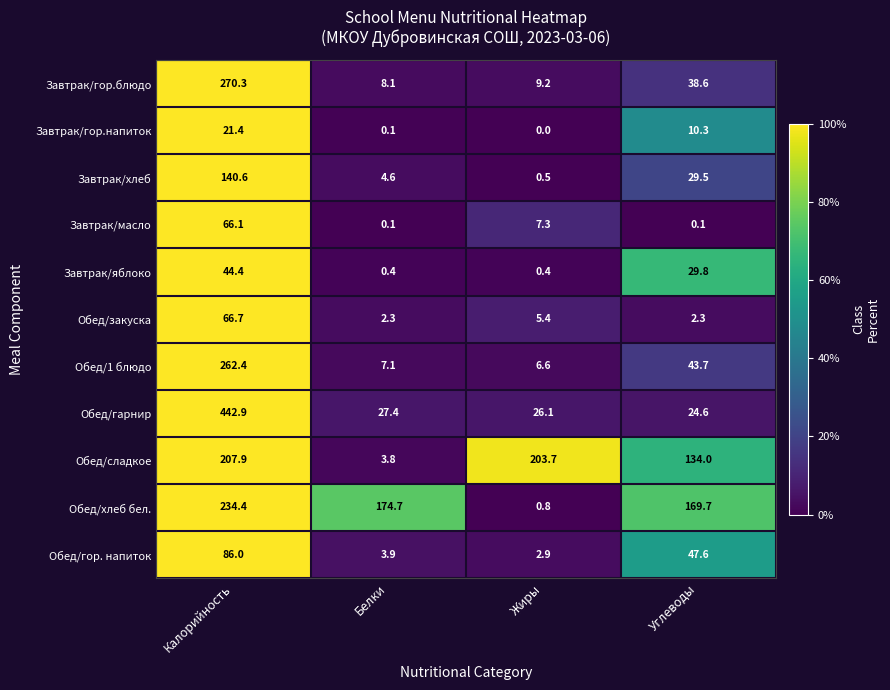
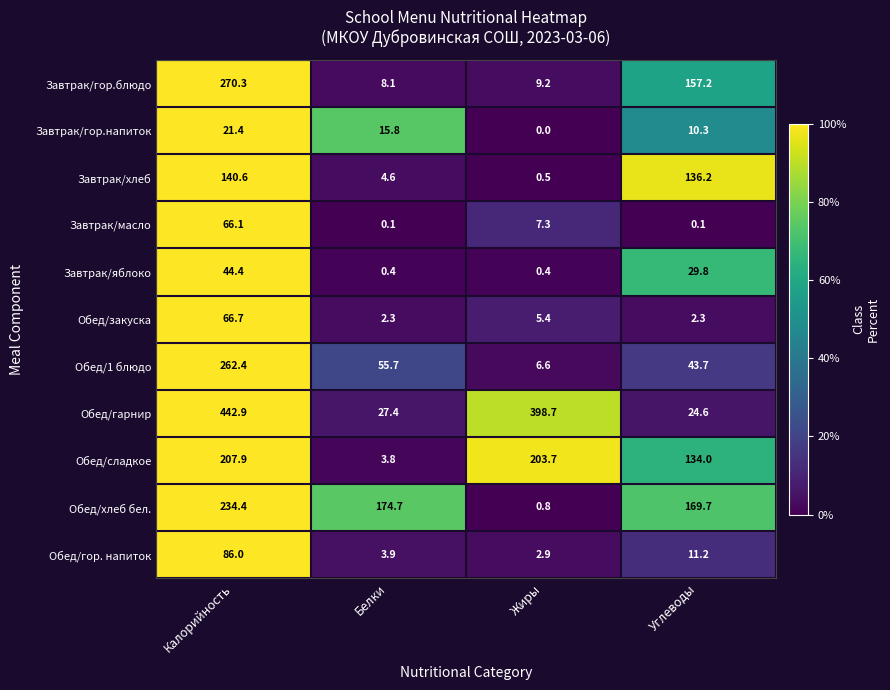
  {
    "Завтрак/гор.блюдо": {
      "Калорийность": 270.3,
      "Белки": 8.1,
      "Жиры": 9.2,
-     "Углеводы": 38.6
+     "Углеводы": 157.2
    },
    "Завтрак/гор.напиток": {
      "Калорийность": 21.4,
-     "Белки": 0.1,
+     "Белки": 15.8,
      "Жиры": 0.0,
      "Углеводы": 10.3
    },
    "Завтрак/хлеб": {
      "Калорийность": 140.6,
      "Белки": 4.6,
      "Жиры": 0.5,
-     "Углеводы": 29.5
+     "Углеводы": 136.2
    },
    "Завтрак/масло": {
      "Калорийность": 66.1,
      "Белки": 0.1,
      "Жиры": 7.3,
      "Углеводы": 0.1
    },
    "Завтрак/яблоко": {
      "Калорийность": 44.4,
      "Белки": 0.4,
      "Жиры": 0.4,
      "Углеводы": 29.8
    },
    "Обед/закуска": {
      "Калорийность": 66.7,
      "Белки": 2.3,
      "Жиры": 5.4,
      "Углеводы": 2.3
    },
    "Обед/1 блюдо": {
      "Калорийность": 262.4,
-     "Белки": 7.1,
+     "Белки": 55.7,
      "Жиры": 6.6,
      "Углеводы": 43.7
    },
    "Обед/гарнир": {
      "Калорийность": 442.9,
      "Белки": 27.4,
-     "Жиры": 26.1,
+     "Жиры": 398.7,
      "Углеводы": 24.6
    },
    "Обед/сладкое": {
      "Калорийность": 207.9,
      "Белки": 3.8,
      "Жиры": 203.7,
      "Углеводы": 134.0
    },
    "Обед/хлеб бел.": {
      "Калорийность": 234.4,
      "Белки": 174.7,
      "Жиры": 0.8,
      "Углеводы": 169.7
    },
    "Обед/гор. напиток": {
      "Калорийность": 86.0,
      "Белки": 3.9,
      "Жиры": 2.9,
-     "Углеводы": 47.6
+     "Углеводы": 11.2
    }
  }
